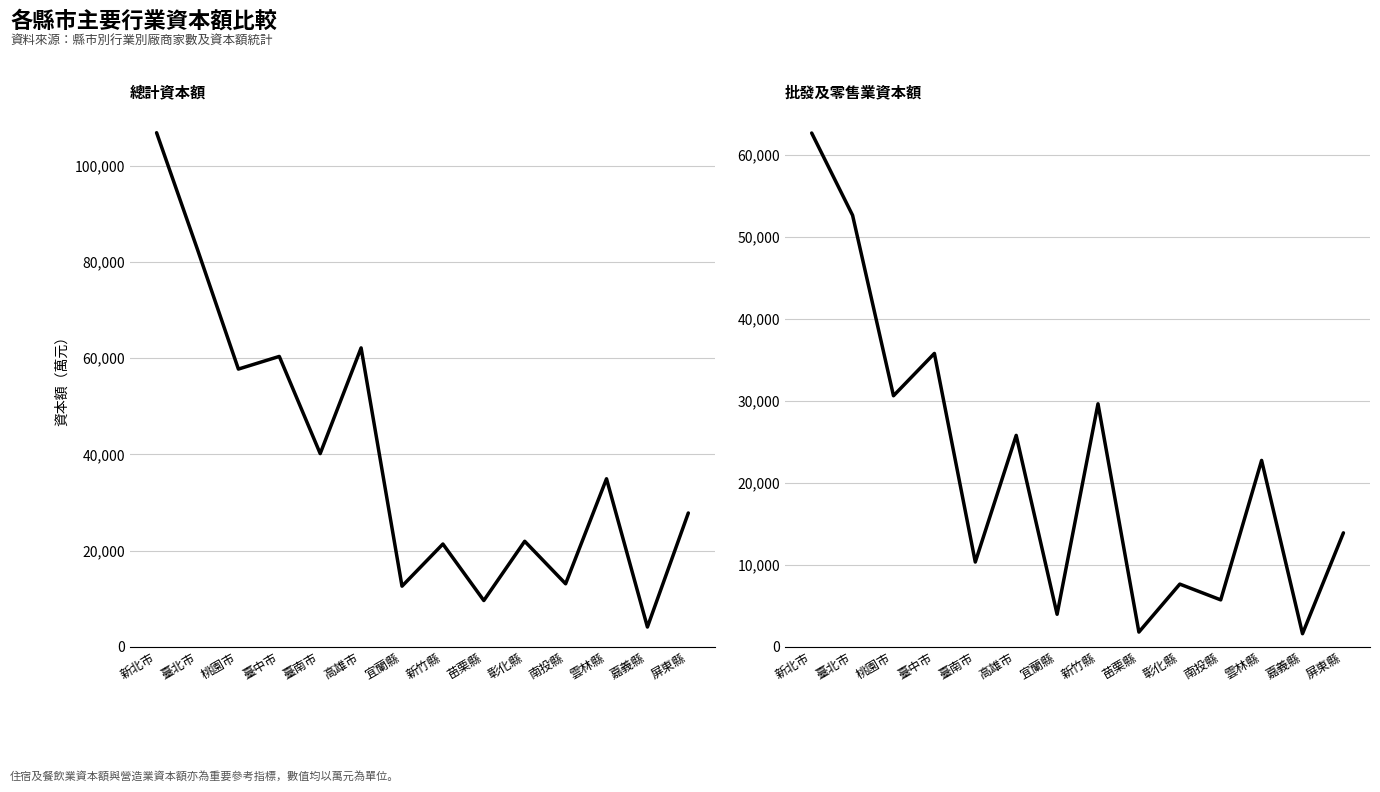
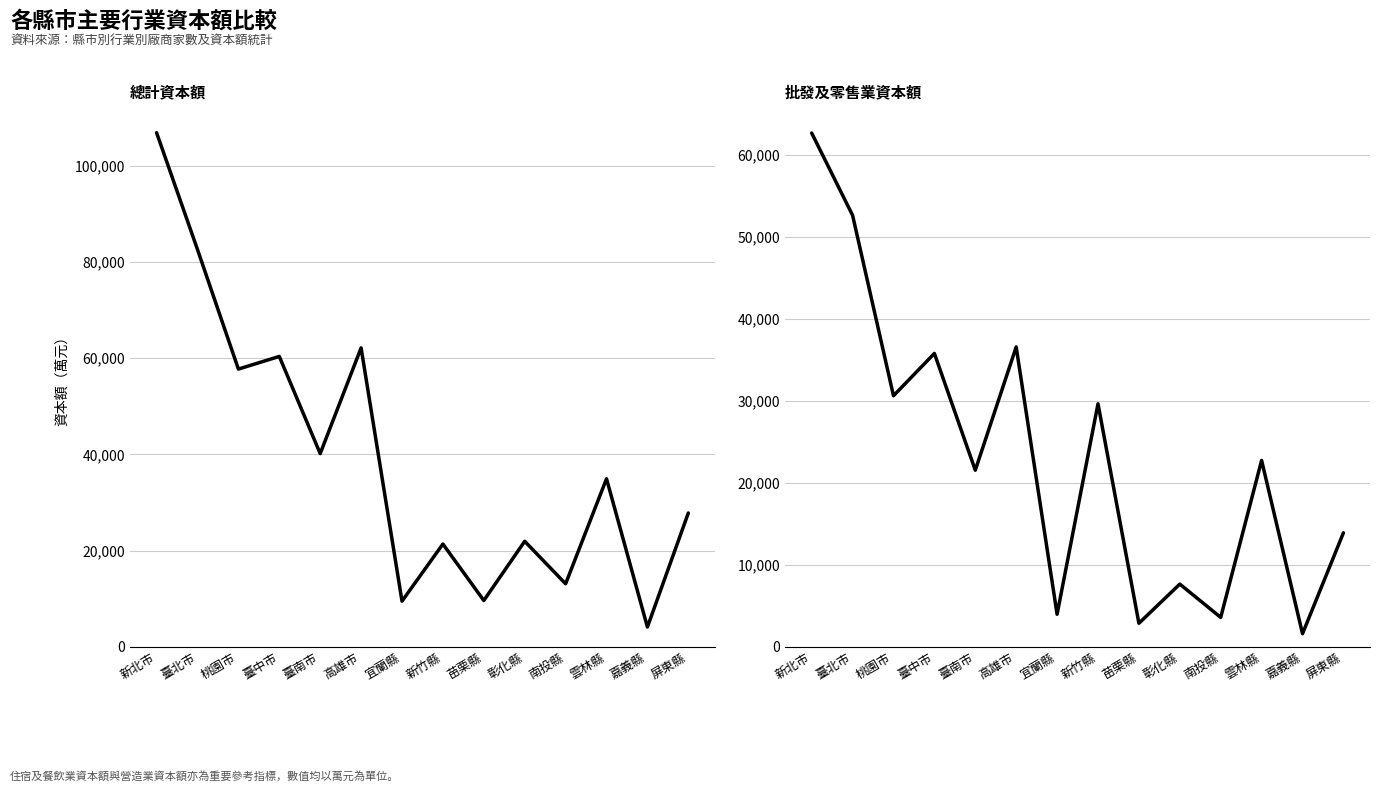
  {
    "總計資本額": {
      "新北市": "107,000",
      "臺北市": "83,000",
      "桃園市": "58,000",
      "臺中市": "60,000",
      "臺南市": "40,000",
      "高雄市": "62,000",
-     "宜蘭縣": "13,000",
+     "宜蘭縣": "10,000",
      "新竹縣": "21,000",
      "苗栗縣": "10,000",
      "彰化縣": "22,000",
      "南投縣": "13,000",
      "雲林縣": "35,000",
      "嘉義縣": "4,000",
      "屏東縣": "28,000"
    },
    "批發及零售業資本額": {
      "新北市": "63,000",
      "臺北市": "53,000",
      "桃園市": "31,000",
      "臺中市": "36,000",
-     "臺南市": "10,000",
-     "高雄市": "26,000",
+     "臺南市": "22,000",
+     "高雄市": "37,000",
      "宜蘭縣": "4,000",
      "新竹縣": "30,000",
-     "苗栗縣": "2,000",
+     "苗栗縣": "3,000",
      "彰化縣": "8,000",
-     "南投縣": "6,000",
+     "南投縣": "4,000",
      "雲林縣": "23,000",
      "嘉義縣": "2,000",
      "屏東縣": "14,000"
    }
  }
